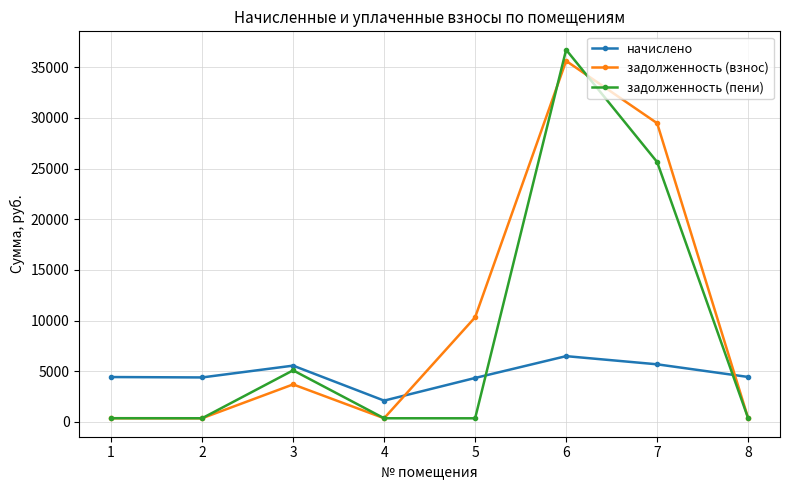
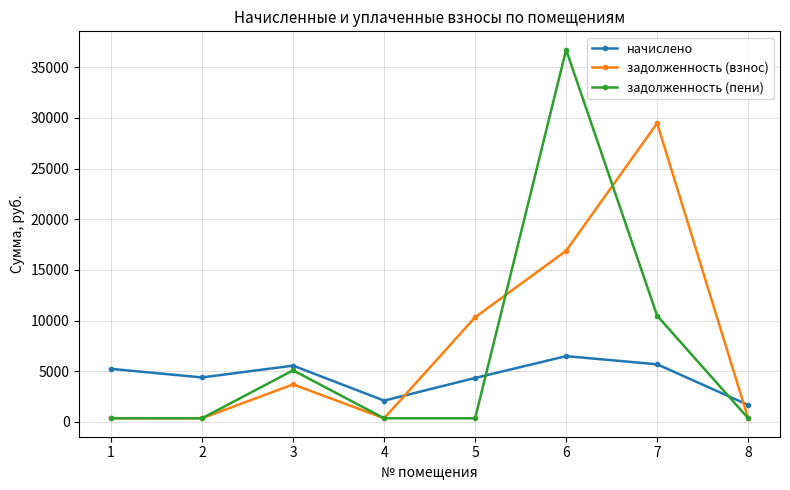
  {
    "начислено": {
-     "1": 4400,
+     "1": 5200,
      "2": 4400,
      "3": 5600,
      "4": 2100,
      "5": 4300,
      "6": 6500,
      "7": 5700,
-     "8": 4400
+     "8": 1700
    },
    "задолженность (взнос)": {
      "3": 3700,
      "5": 10300,
-     "6": 35600,
+     "6": 16900,
      "7": 29500
    },
    "задолженность (пени)": {
      "3": 5100,
      "5": 400,
      "6": 36700,
-     "7": 25600
+     "7": 10500
    }
  }
